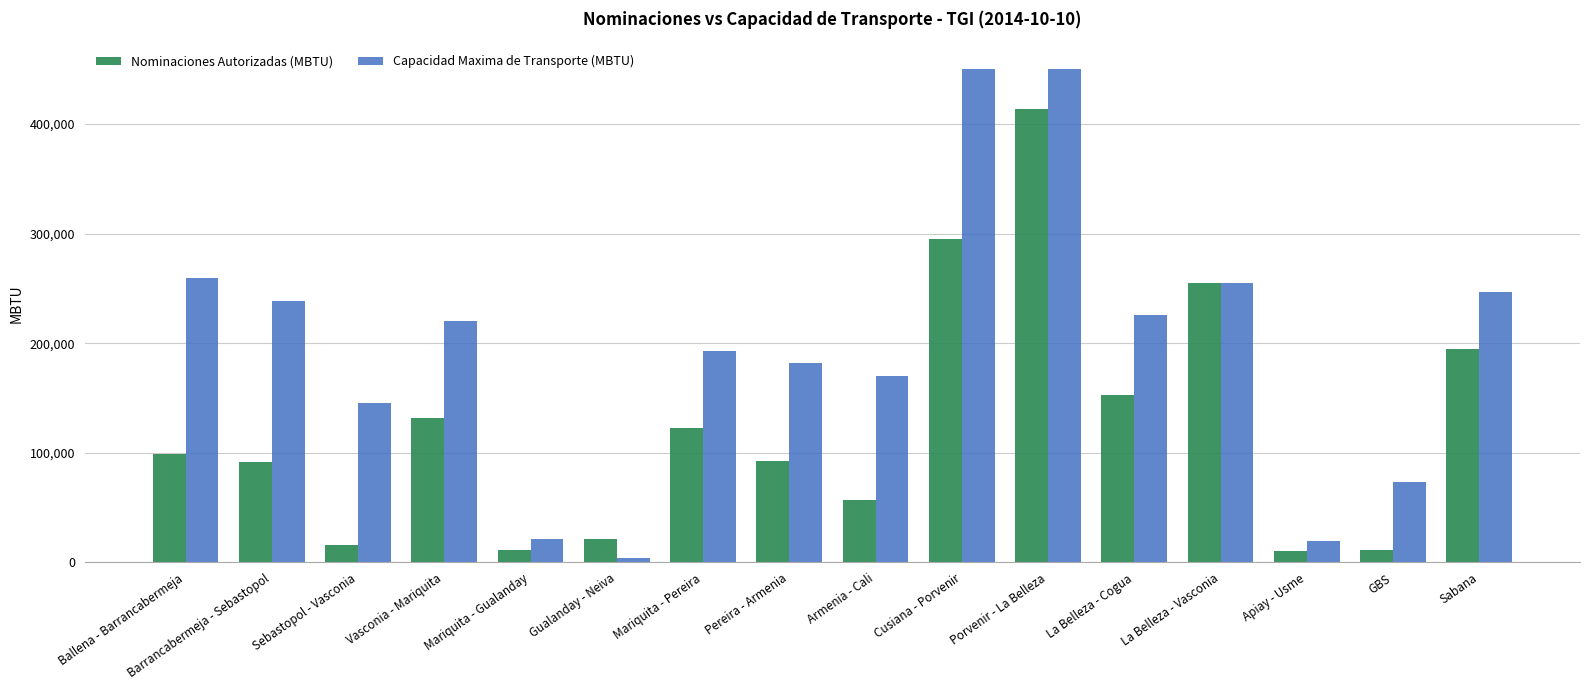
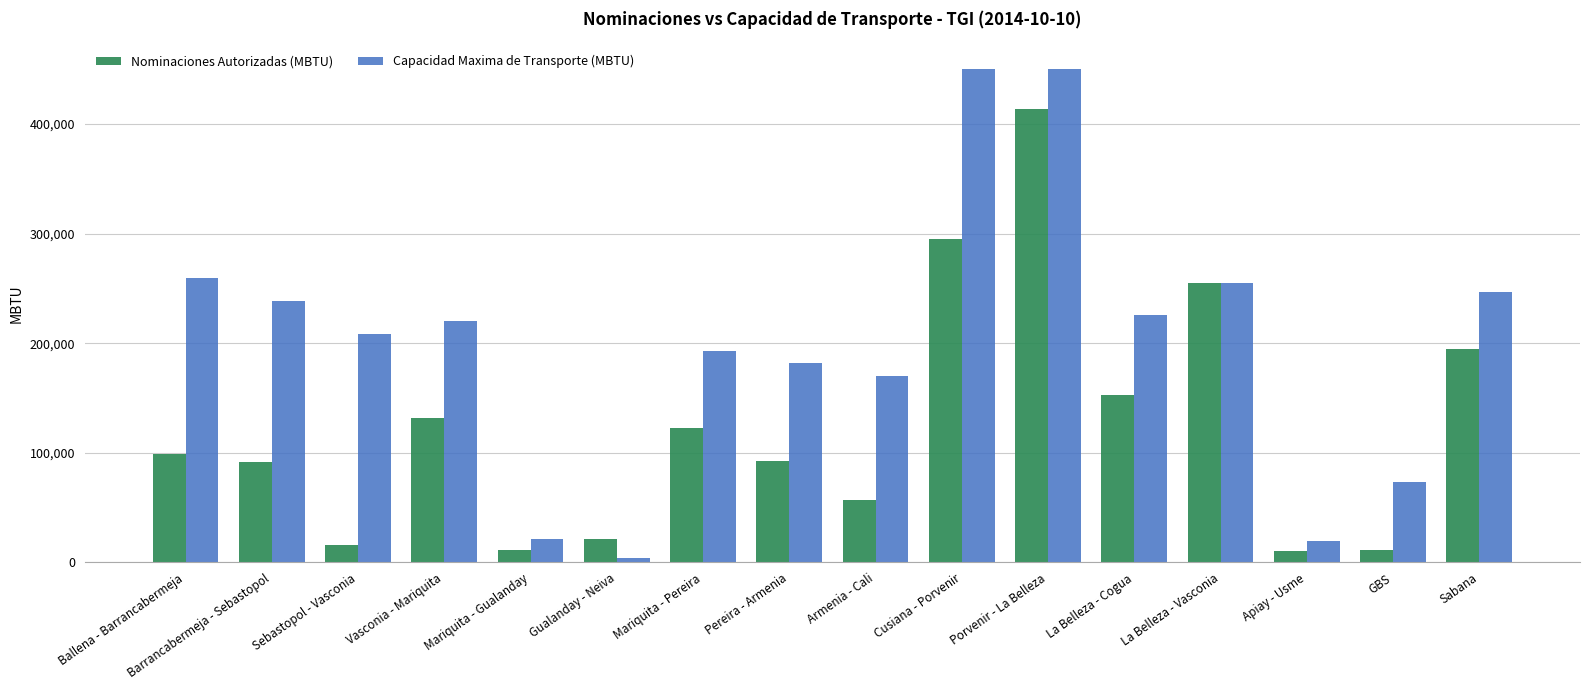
  {
    "Nominaciones Autorizadas (MBTU)": {
      "Ballena - Barrancabermeja": "99,000",
      "Barrancabermeja - Sebastopol": "92,000",
      "Sebastopol - Vasconia": "16,000",
      "Vasconia - Mariquita": "132,000",
      "Mariquita - Gualanday": "12,000",
      "Gualanday - Neiva": "21,000",
      "Mariquita - Pereira": "122,000",
      "Pereira - Armenia": "93,000",
      "Armenia - Cali": "57,000",
      "Cusiana - Porvenir": "295,000",
      "Porvenir - La Belleza": "414,000",
      "La Belleza - Cogua": "153,000",
      "La Belleza - Vasconia": "255,000",
      "Apiay - Usme": "10,000",
      "GBS": "11,000",
      "Sabana": "195,000"
    },
    "Capacidad Maxima de Transporte (MBTU)": {
      "Ballena - Barrancabermeja": "259,000",
      "Barrancabermeja - Sebastopol": "239,000",
-     "Sebastopol - Vasconia": "145,000",
+     "Sebastopol - Vasconia": "209,000",
      "Vasconia - Mariquita": "221,000",
      "Mariquita - Gualanday": "21,000",
      "Gualanday - Neiva": "4,000",
      "Mariquita - Pereira": "193,000",
      "Pereira - Armenia": "182,000",
      "Armenia - Cali": "170,000",
      "Cusiana - Porvenir": "451,000",
      "Porvenir - La Belleza": "451,000",
      "La Belleza - Cogua": "226,000",
      "La Belleza - Vasconia": "255,000",
      "Apiay - Usme": "19,000",
      "GBS": "73,000",
      "Sabana": "247,000"
    }
  }
